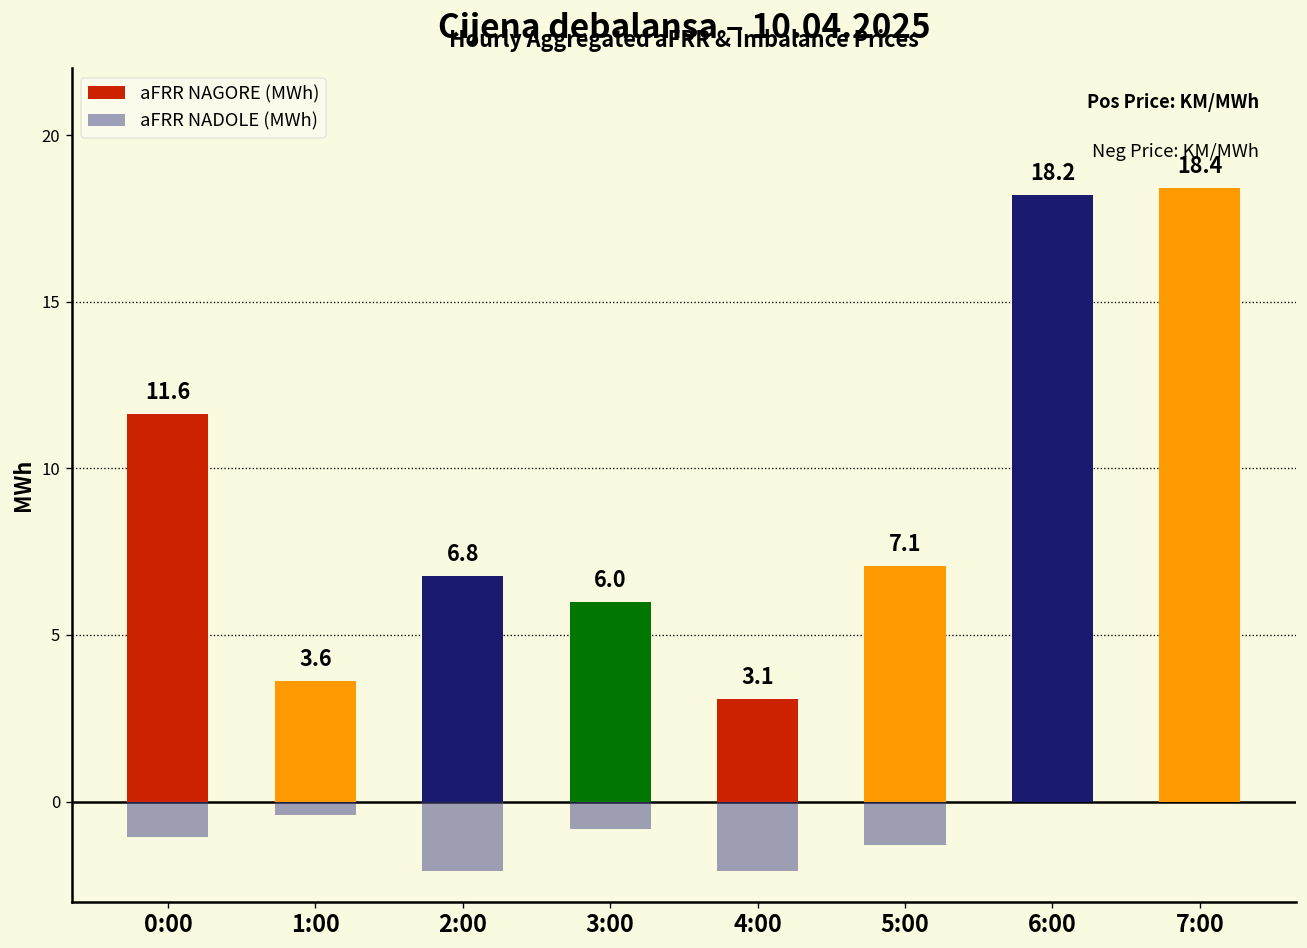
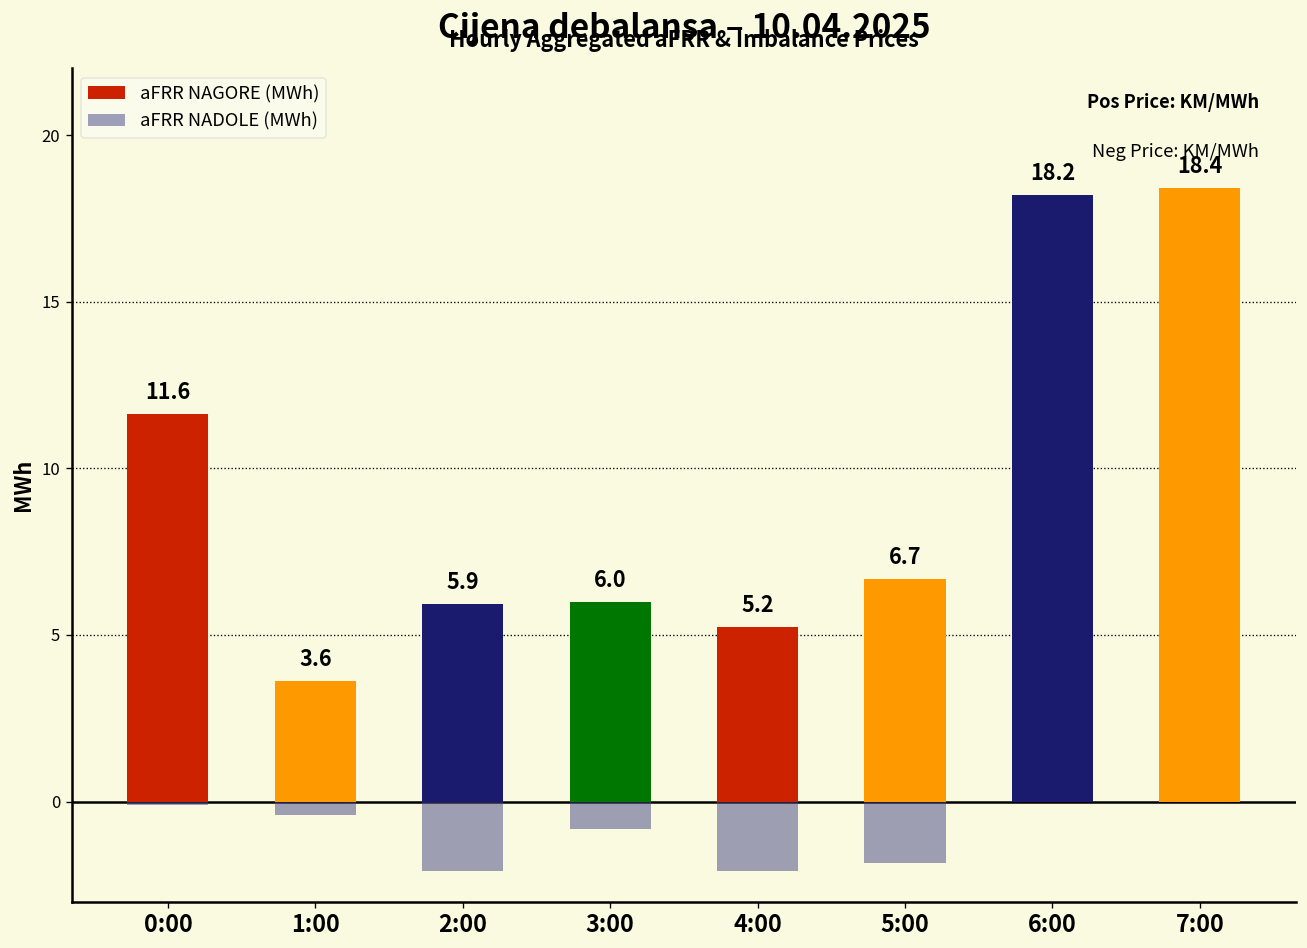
  {
    "aFRR NAGORE (MWh)": {
      "0:00": 11.6,
      "1:00": 3.6,
-     "2:00": 6.8,
+     "2:00": 5.9,
      "3:00": 6.0,
-     "4:00": 3.1,
-     "5:00": 7.1,
+     "4:00": 5.2,
+     "5:00": 6.7,
      "6:00": 18.2
    },
    "aFRR NADOLE (MWh)": {
-     "0:00": -1.1,
+     "0:00": -0.1,
      "1:00": -0.4,
      "2:00": -2.1,
      "3:00": -0.8,
      "4:00": -2.1,
-     "5:00": -1.3,
+     "5:00": -1.9,
      "6:00": 0.0,
      "7:00": 0.0
    }
  }
